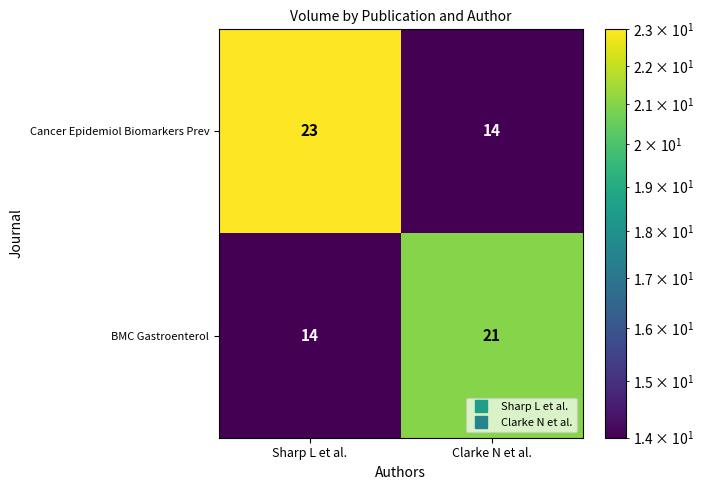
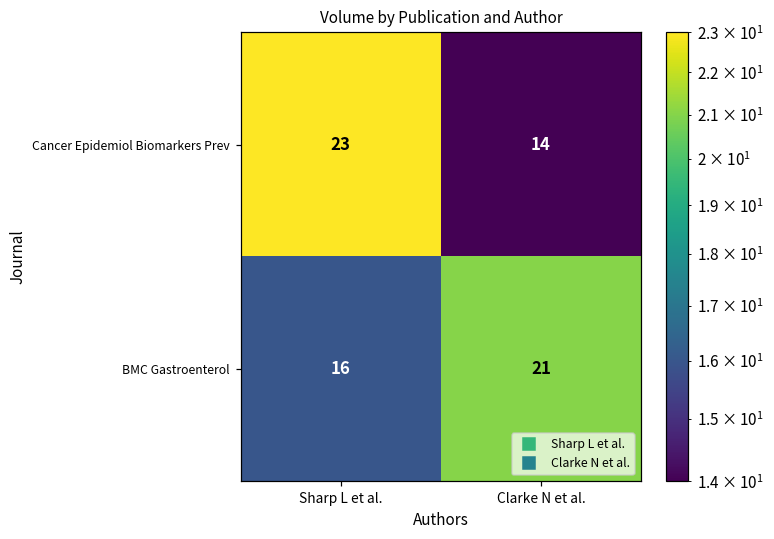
  {
    "Cancer Epidemiol Biomarkers Prev": {
      "Sharp L et al.": 23,
      "Clarke N et al.": 14
    },
    "BMC Gastroenterol": {
-     "Sharp L et al.": 14,
+     "Sharp L et al.": 16,
      "Clarke N et al.": 21
    }
  }
